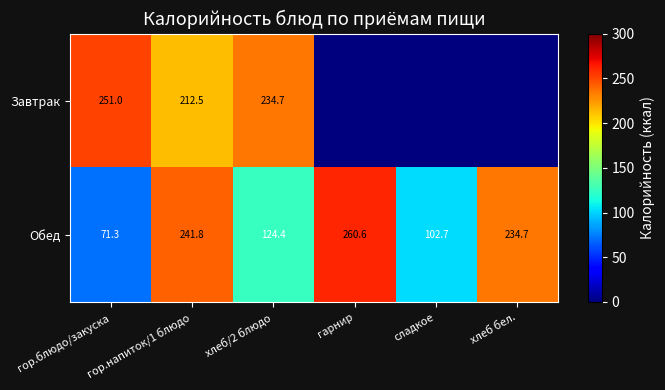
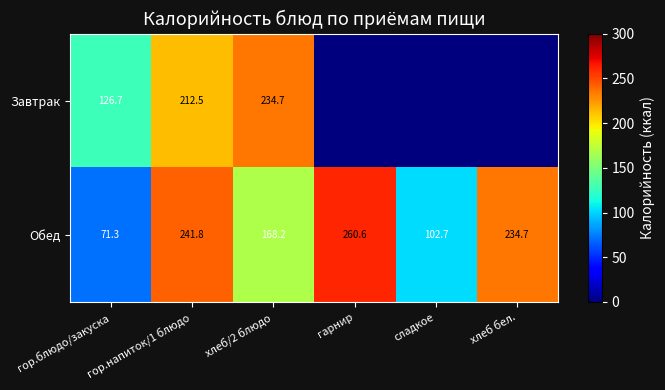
  {
    "Завтрак": {
-     "гор.блюдо/закуска": 251.0,
+     "гор.блюдо/закуска": 126.7,
      "гор.напиток/1 блюдо": 212.5,
      "хлеб/2 блюдо": 234.7
    },
    "Обед": {
      "гор.блюдо/закуска": 71.3,
      "гор.напиток/1 блюдо": 241.8,
-     "хлеб/2 блюдо": 124.4,
+     "хлеб/2 блюдо": 168.2,
      "гарнир": 260.6,
      "сладкое": 102.7,
      "хлеб бел.": 234.7
    }
  }
